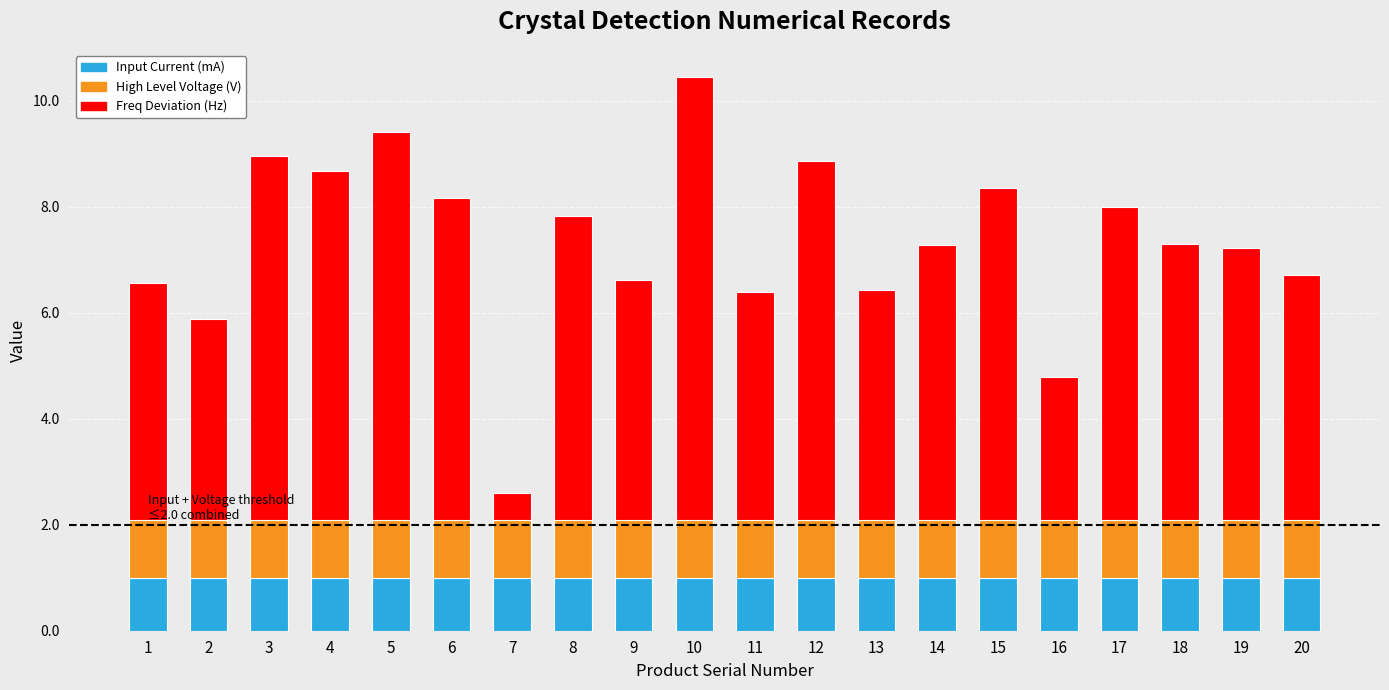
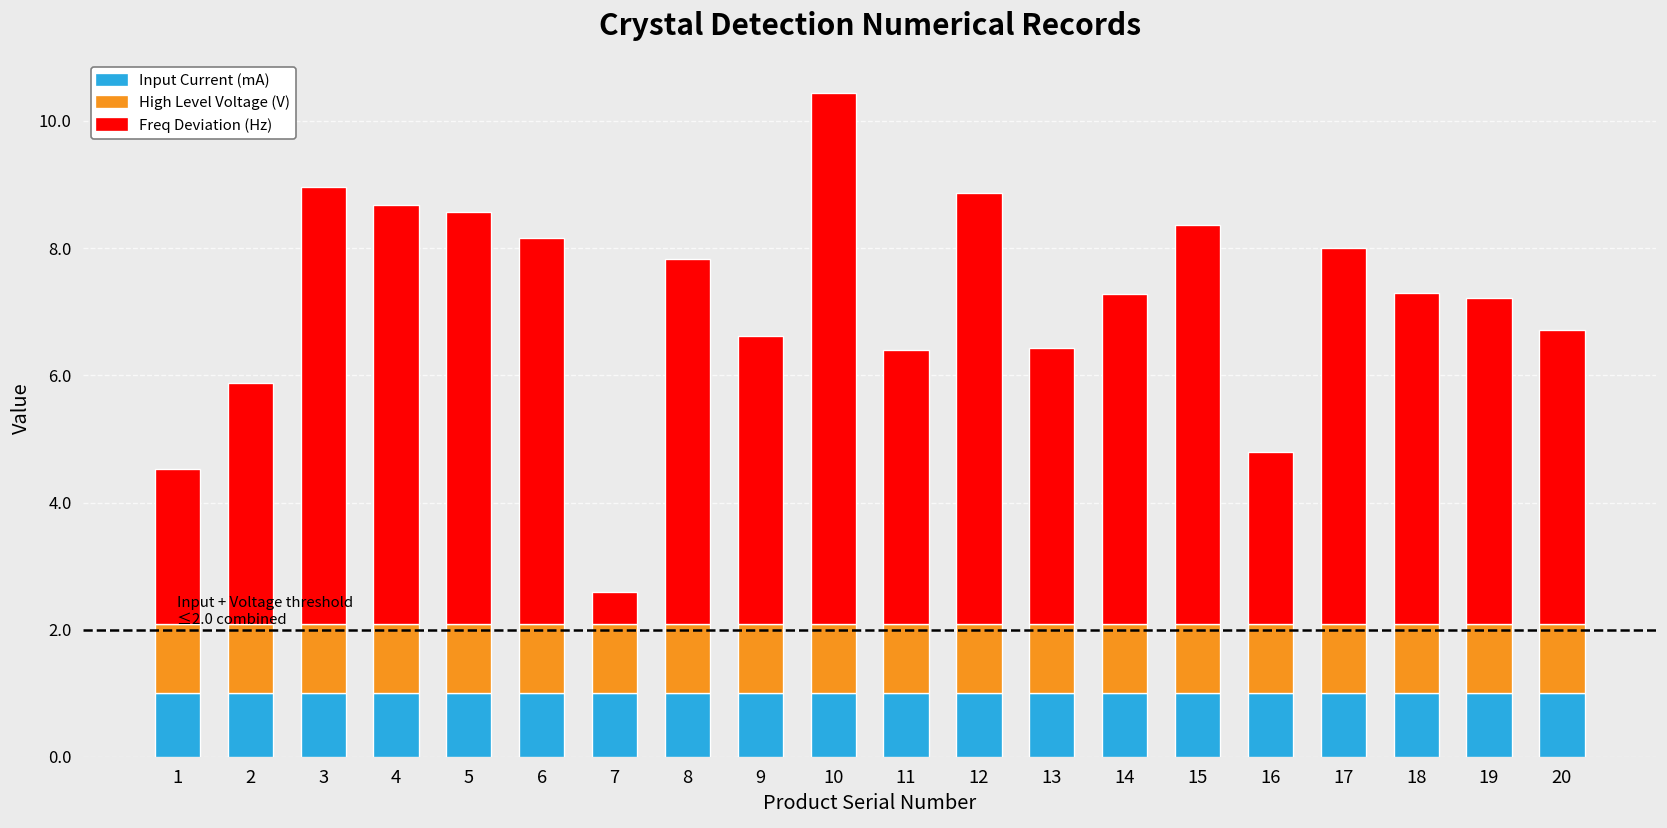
  {
    "Input Current (mA)": {
      "1": 1.0,
      "2": 1.0,
      "3": 1.0,
      "4": 1.0,
      "5": 1.0,
      "6": 1.0,
      "7": 1.0,
      "8": 1.0,
      "9": 1.0,
      "10": 1.0,
      "11": 1.0,
      "12": 1.0,
      "13": 1.0,
      "14": 1.0,
      "15": 1.0,
      "16": 1.0,
      "17": 1.0,
      "18": 1.0,
      "19": 1.0,
      "20": 1.0
    },
    "High Level Voltage (V)": {
      "1": 1.1,
      "2": 1.1,
      "3": 1.1,
      "4": 1.1,
      "5": 1.1,
      "6": 1.1,
      "7": 1.1,
      "8": 1.1,
      "9": 1.1,
      "10": 1.1,
      "11": 1.1,
      "12": 1.1,
      "13": 1.1,
      "14": 1.1,
      "15": 1.1,
      "16": 1.1,
      "17": 1.1,
      "18": 1.1,
      "19": 1.1,
      "20": 1.1
    },
    "Freq Deviation (Hz)": {
-     "1": 4.5,
+     "1": 2.4,
      "3": 6.9,
      "4": 6.6,
-     "5": 7.3,
+     "5": 6.5,
      "6": 6.1,
      "7": 0.5,
      "8": 5.7,
      "9": 4.5,
      "10": 8.4,
      "11": 4.3,
      "12": 6.8,
      "13": 4.3,
      "14": 5.2,
      "15": 6.3,
      "16": 2.7,
      "17": 5.9,
      "18": 5.2,
      "19": 5.1,
      "20": 4.6
    }
  }
